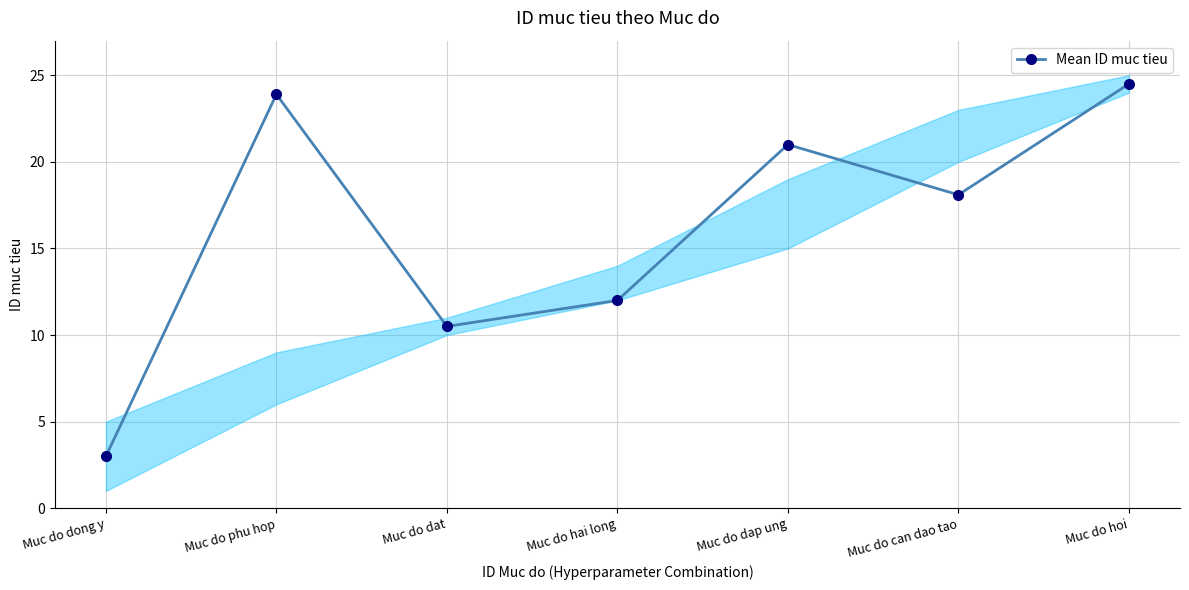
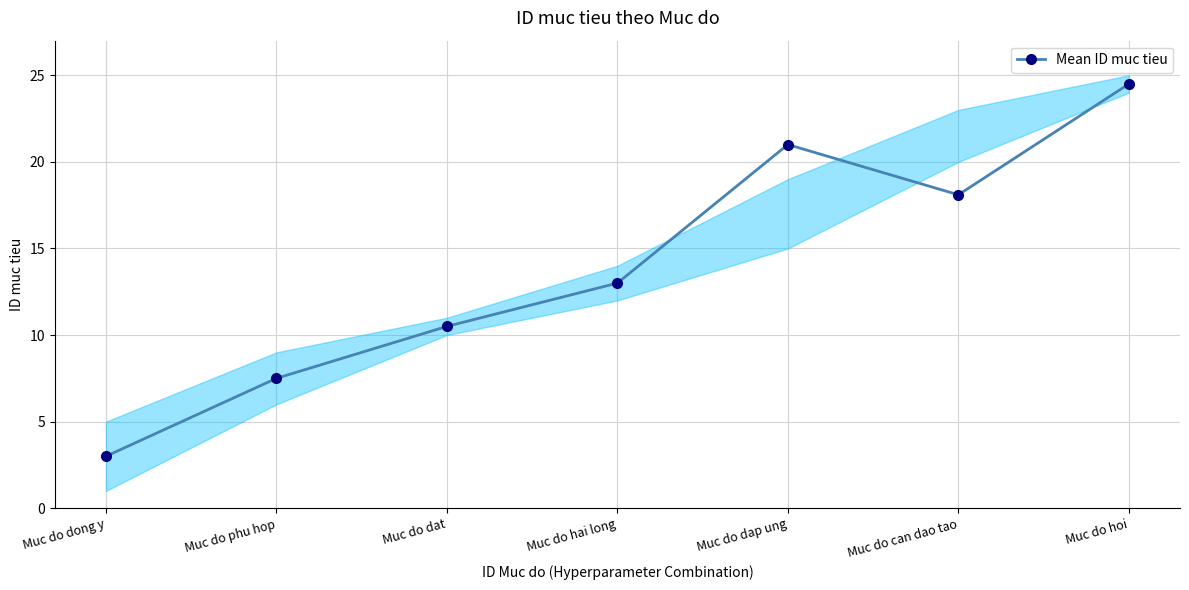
  {
    "Mean ID muc tieu": {
      "Muc do dong y": 3.0,
-     "Muc do phu hop": 23.9,
+     "Muc do phu hop": 7.5,
      "Muc do dat": 10.5,
-     "Muc do hai long": 12,
+     "Muc do hai long": 13,
      "Muc do dap ung": 21.0,
      "Muc do can dao tao": 18.1,
      "Muc do hoi": 24.5
    }
  }
